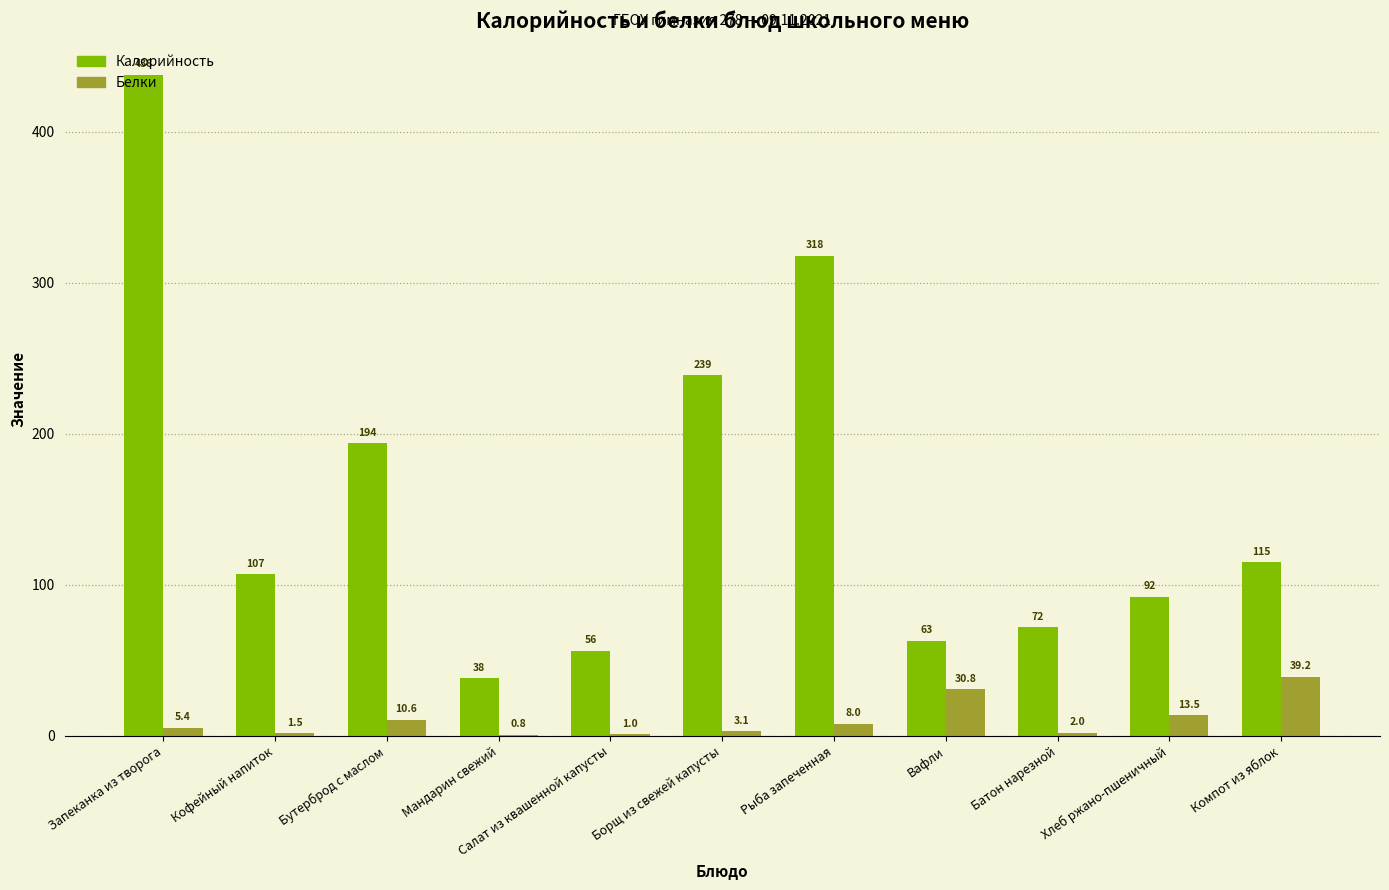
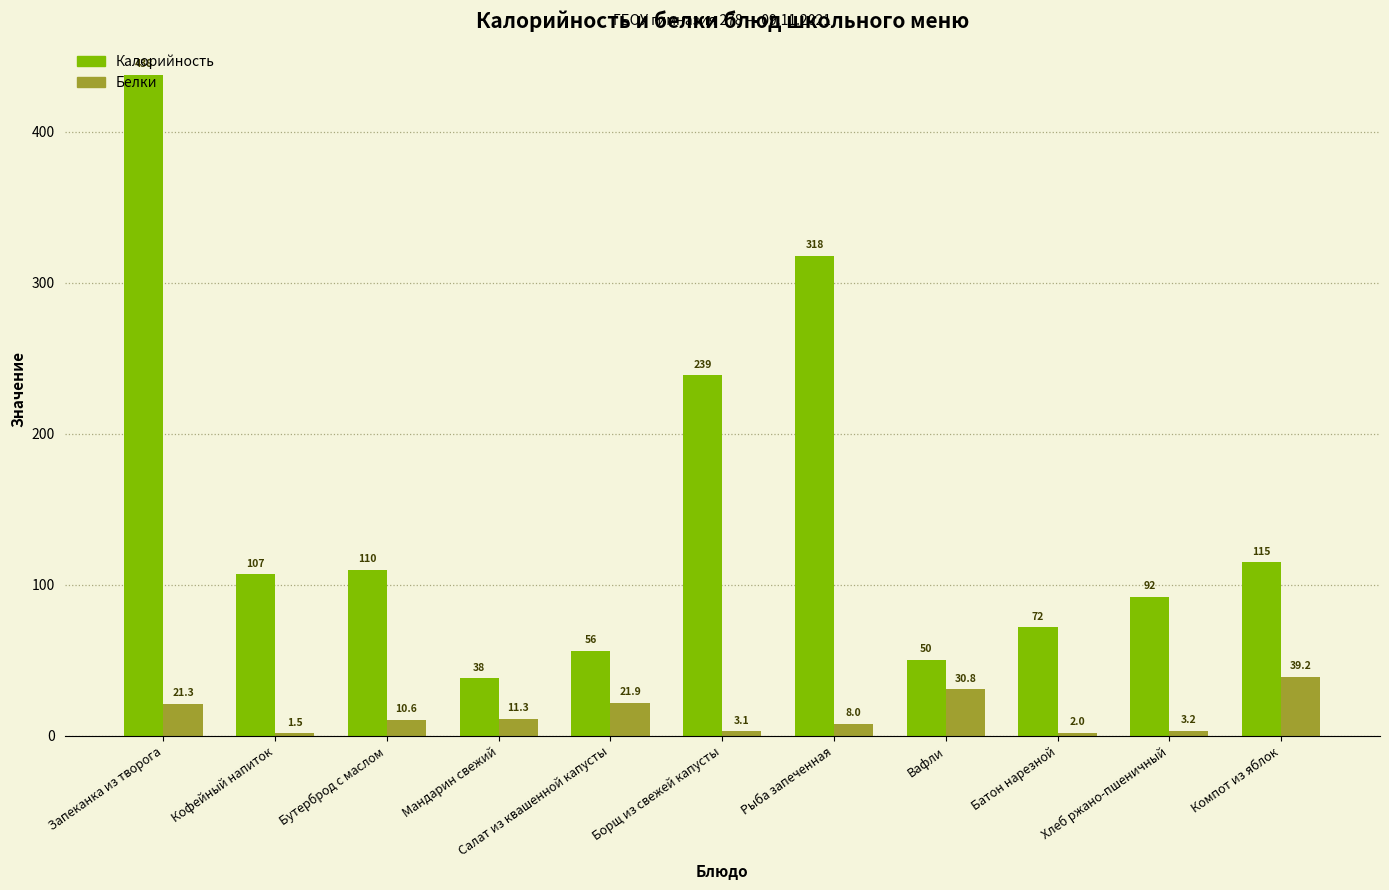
  {
    "Калорийность": {
      "Запеканка из творога": 438,
      "Кофейный напиток": 107,
-     "Бутерброд с маслом": 194,
+     "Бутерброд с маслом": 110,
      "Мандарин свежий": 38,
      "Салат из квашенной капусты": 56,
      "Борщ из свежей капусты": 239,
      "Рыба запеченная": 318,
-     "Вафли": 63,
+     "Вафли": 50,
      "Батон нарезной": 72,
      "Хлеб ржано-пшеничный": 92,
      "Компот из яблок": 115
    },
    "Белки": {
-     "Запеканка из творога": 5.4,
+     "Запеканка из творога": 21.3,
      "Кофейный напиток": 1.5,
      "Бутерброд с маслом": 10.6,
-     "Мандарин свежий": 0.8,
-     "Салат из квашенной капусты": 1.0,
+     "Мандарин свежий": 11.3,
+     "Салат из квашенной капусты": 21.9,
      "Борщ из свежей капусты": 3.1,
      "Рыба запеченная": 8.0,
      "Вафли": 30.8,
      "Батон нарезной": 2.0,
-     "Хлеб ржано-пшеничный": 13.5,
+     "Хлеб ржано-пшеничный": 3.2,
      "Компот из яблок": 39.2
    }
  }
